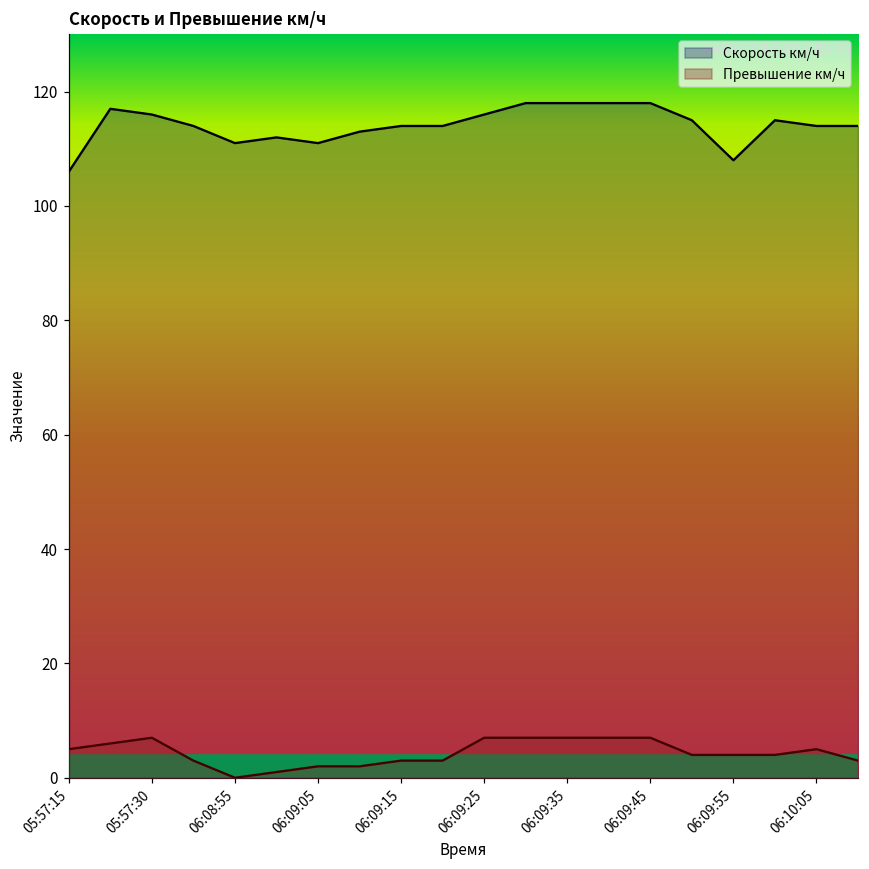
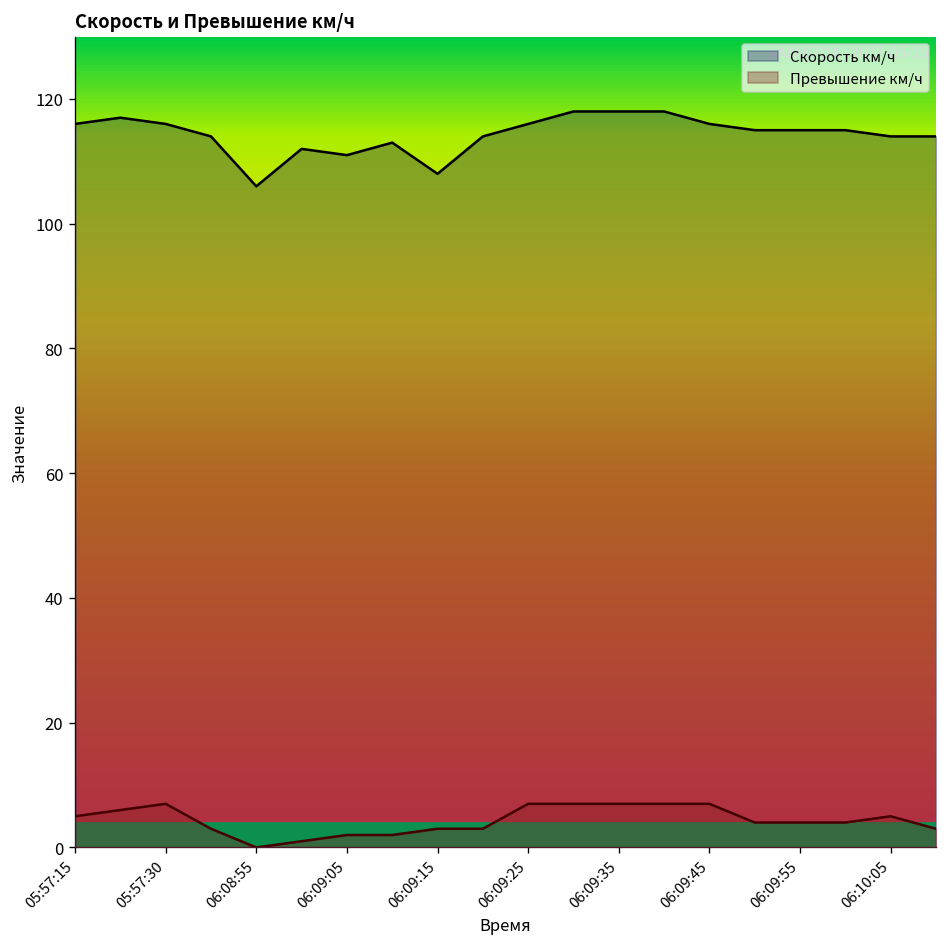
  {
    "Скорость км/ч": {
-     "05:57:15": 106,
+     "05:57:15": 116,
      "05:57:30": 116,
-     "06:08:55": 111,
+     "06:08:55": 106,
      "06:09:05": 111,
-     "06:09:15": 114,
+     "06:09:15": 108,
      "06:09:25": 116,
      "06:09:35": 118,
-     "06:09:45": 118,
-     "06:09:55": 108,
+     "06:09:45": 116,
+     "06:09:55": 115,
      "06:10:05": 114
    },
    "Превышение км/ч": {
      "05:57:15": 5,
      "05:57:30": 7,
      "06:09:25": 7,
      "06:09:35": 7,
      "06:09:45": 7,
      "06:10:05": 5
    }
  }
